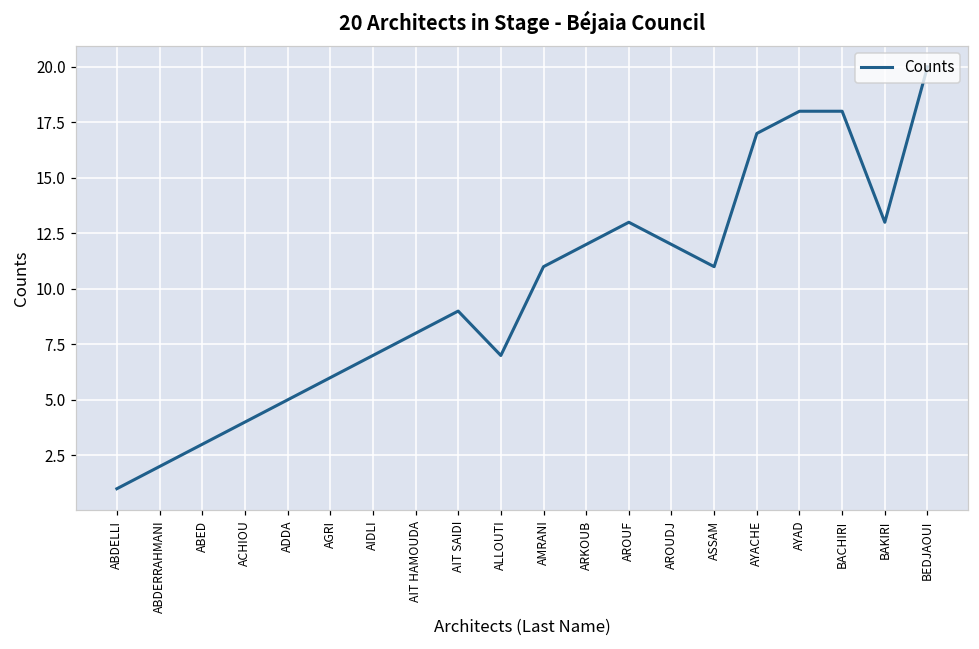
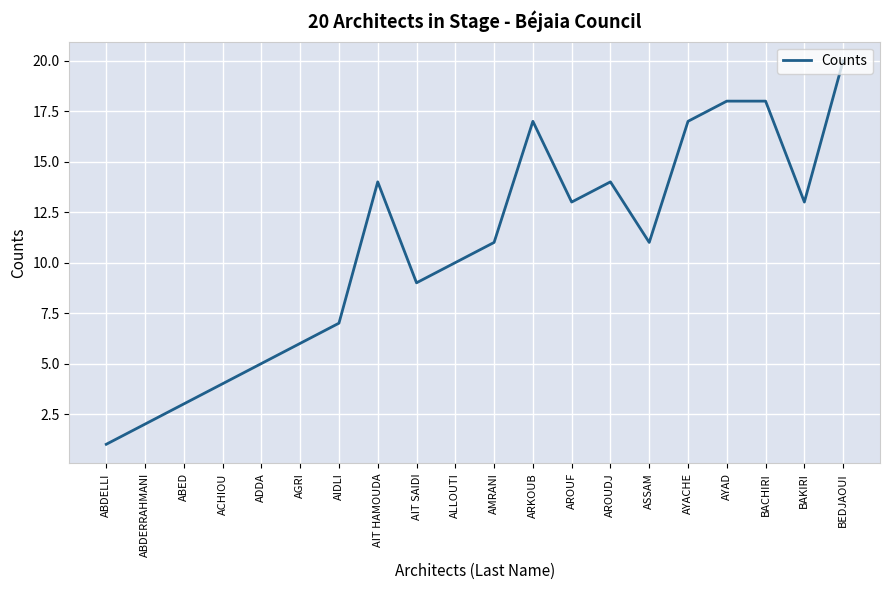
  {
    "ABDELLI": 1,
    "ABDERRAHMANI": 2,
    "ABED": 3,
    "ACHIOU": 4,
    "ADDA": 5,
    "AGRI": 6,
    "AIDLI": 7,
-   "AIT HAMOUDA": 8,
+   "AIT HAMOUDA": 14,
    "AIT SAIDI": 9,
-   "ALLOUTI": 7,
+   "ALLOUTI": 10,
    "AMRANI": 11,
-   "ARKOUB": 12,
+   "ARKOUB": 17,
    "AROUF": 13,
-   "AROUDJ": 12,
+   "AROUDJ": 14,
    "ASSAM": 11,
    "AYACHE": 17,
    "AYAD": 18,
    "BACHIRI": 18,
    "BAKIRI": 13
  }
